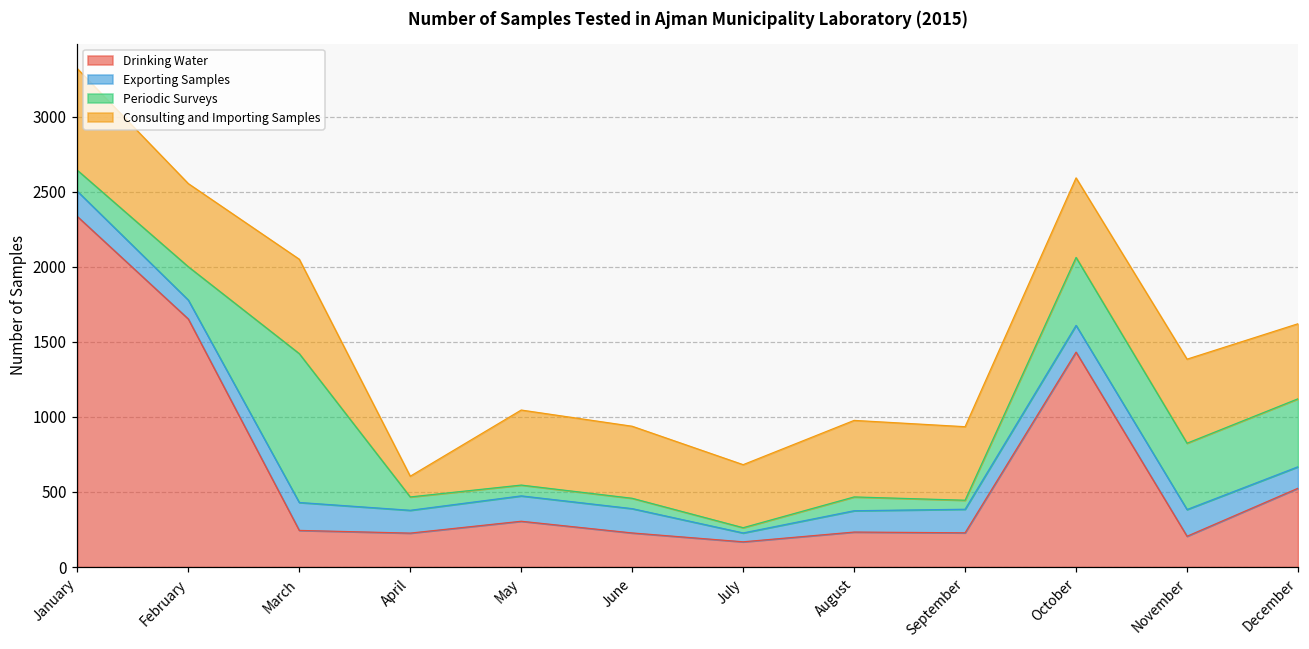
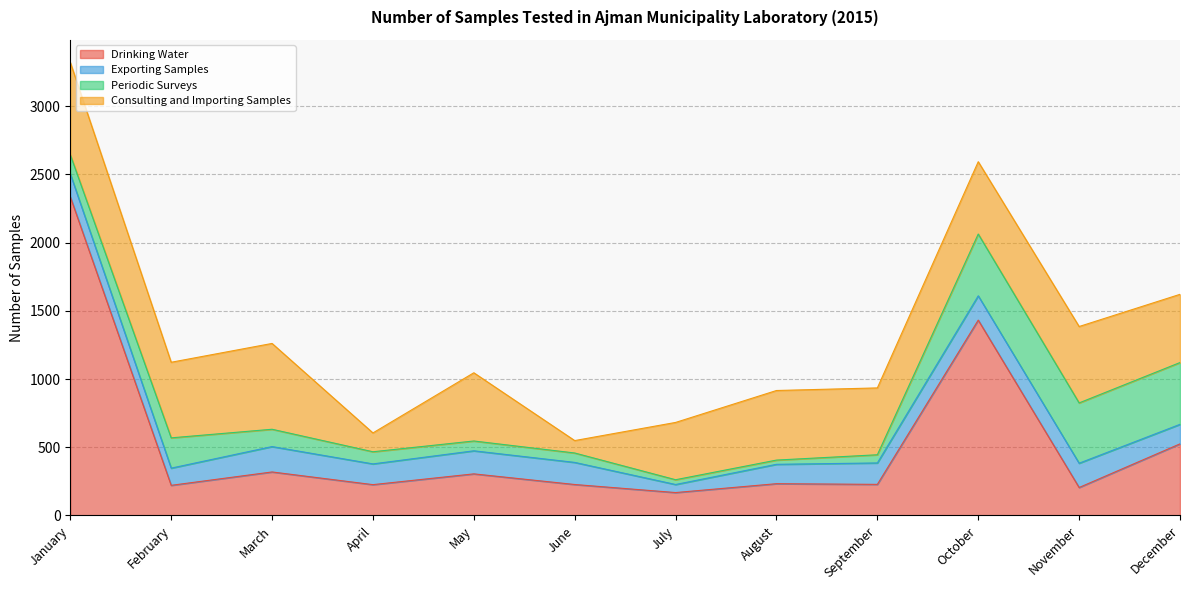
  {
    "Drinking Water": {
      "January": 2340,
-     "February": 1650,
-     "March": 240,
+     "February": 220,
+     "March": 320,
      "April": 230,
      "May": 310,
      "June": 230,
      "July": 170,
      "August": 230,
      "September": 230,
      "October": 1430,
      "November": 210,
      "December": 530
    },
    "Exporting Samples": {
      "January": 170,
      "February": 130,
      "March": 190,
      "April": 150,
      "May": 170,
      "June": 160,
      "July": 60,
      "August": 140,
      "September": 160,
      "October": 180,
      "November": 180,
      "December": 140
    },
    "Periodic Surveys": {
      "January": 140,
      "February": 220,
-     "March": 990,
+     "March": 130,
      "April": 90,
      "May": 70,
      "June": 70,
      "July": 40,
-     "August": 90,
+     "August": 30,
      "September": 60,
      "October": 450,
      "November": 440,
      "December": 450
    },
    "Consulting and Importing Samples": {
      "January": 680,
      "February": 550,
      "March": 630,
      "April": 140,
      "May": 500,
-     "June": 480,
+     "June": 90,
      "July": 420,
      "August": 510,
      "September": 490,
      "October": 530,
      "November": 560,
      "December": 500
    }
  }
